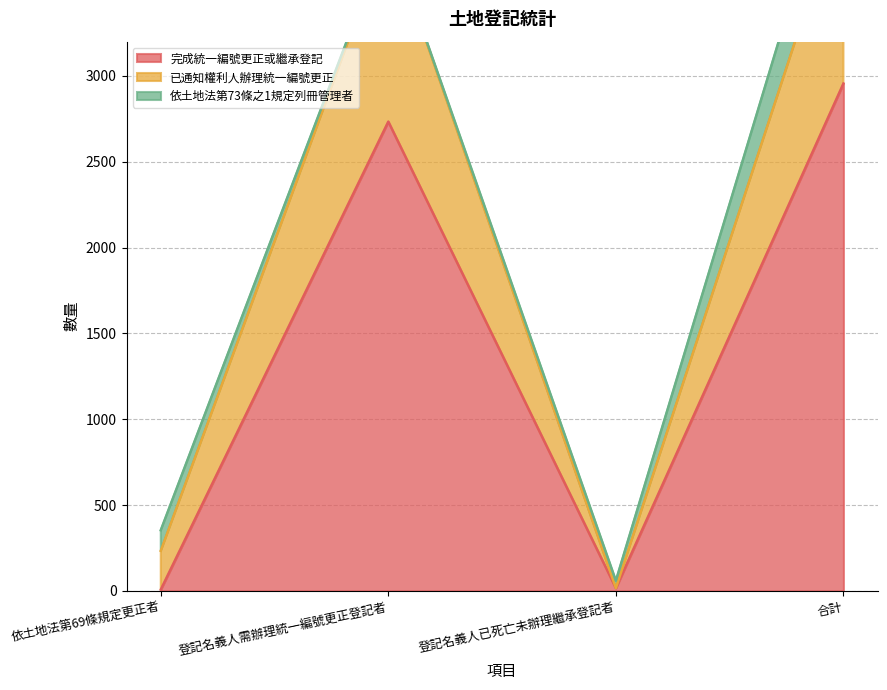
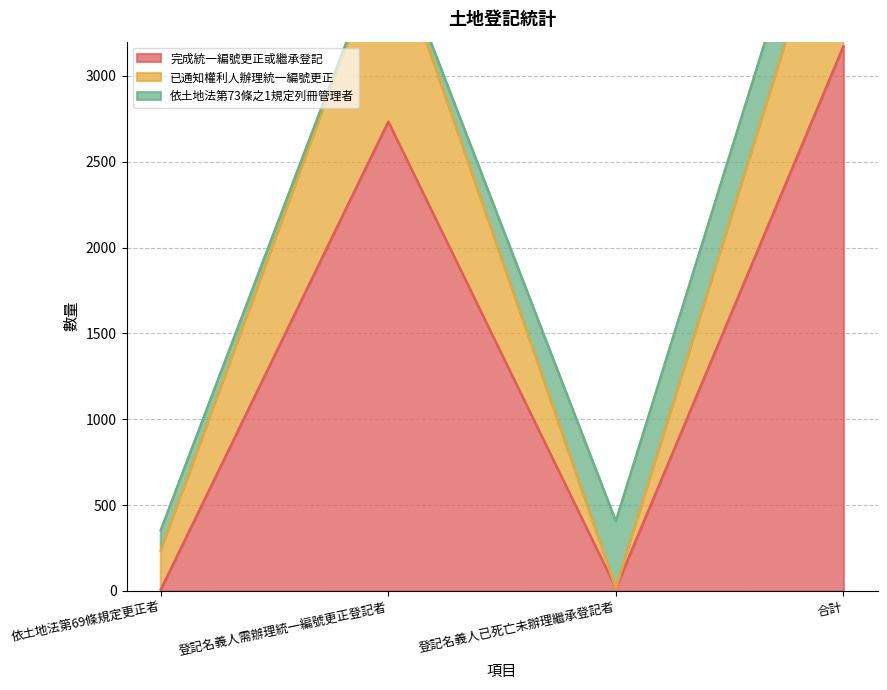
  {
    "完成統一編號更正或繼承登記": {
      "依土地法第69條規定更正者": 10,
      "登記名義人需辦理統一編號更正登記者": 2730,
-     "合計": 2960
+     "合計": 3170
    },
    "已通知權利人辦理統一編號更正": {
      "依土地法第69條規定更正者": 230
    },
    "依土地法第73條之1規定列冊管理者": {
      "依土地法第69條規定更正者": 120,
-     "登記名義人已死亡未辦理繼承登記者": 40
+     "登記名義人已死亡未辦理繼承登記者": 390
    }
  }
